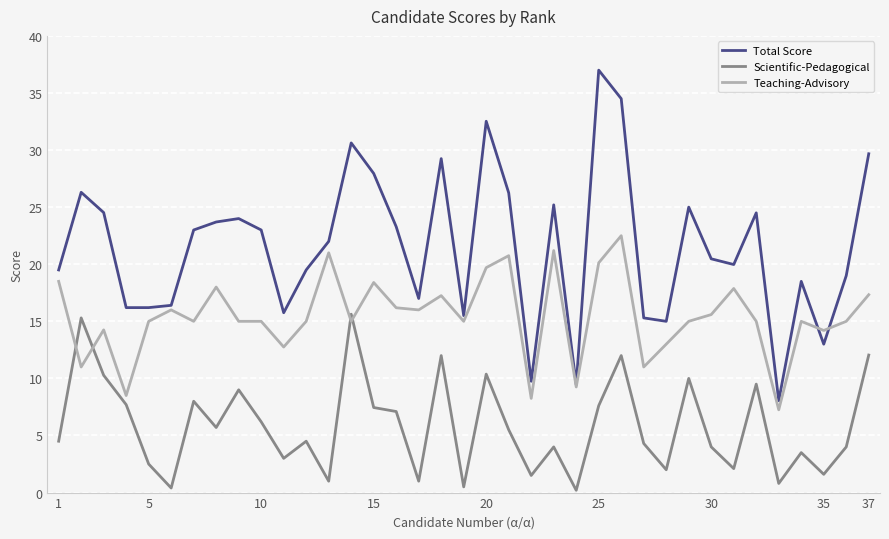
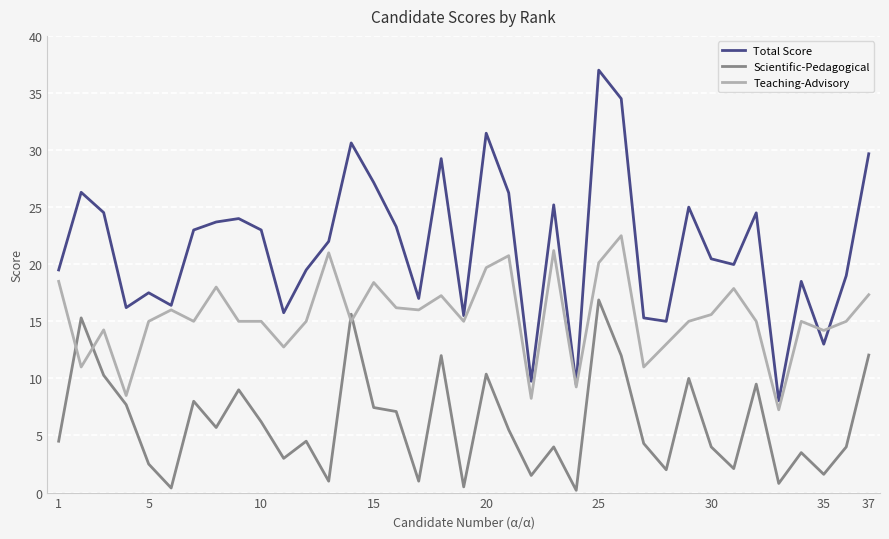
  {
    "Total Score": {
      "1": 19.5,
-     "5": 16.2,
+     "5": 17.5,
      "10": 23.0,
-     "15": 28.0,
-     "20": 32.5,
+     "15": 27.2,
+     "20": 31.5,
      "25": 37.0,
      "30": 20.5,
      "35": 13.0,
      "37": 29.7
    },
    "Scientific-Pedagogical": {
      "1": 4.5,
      "5": 2.5,
      "10": 6.2,
      "15": 7.5,
      "20": 10.4,
-     "25": 7.6,
+     "25": 16.9,
      "30": 4.0,
      "35": 1.6,
      "37": 12.0
    },
    "Teaching-Advisory": {
      "1": 18.5,
      "5": 15.0,
      "10": 15.0,
      "15": 18.4,
      "20": 19.7,
      "25": 20.1,
      "30": 15.6,
      "35": 14.2,
      "37": 17.3
    }
  }
